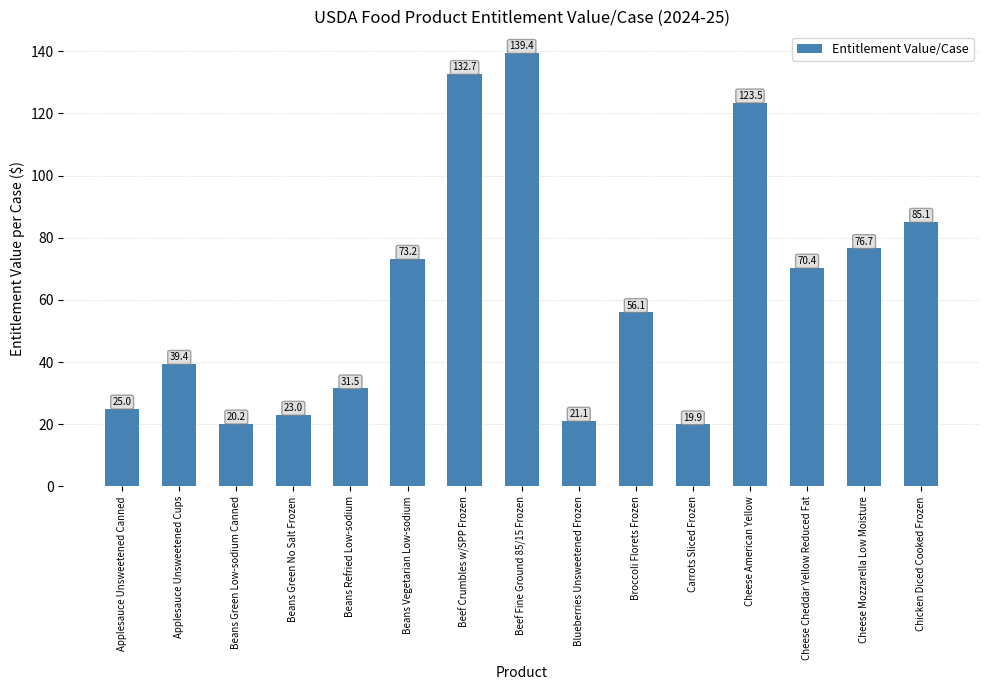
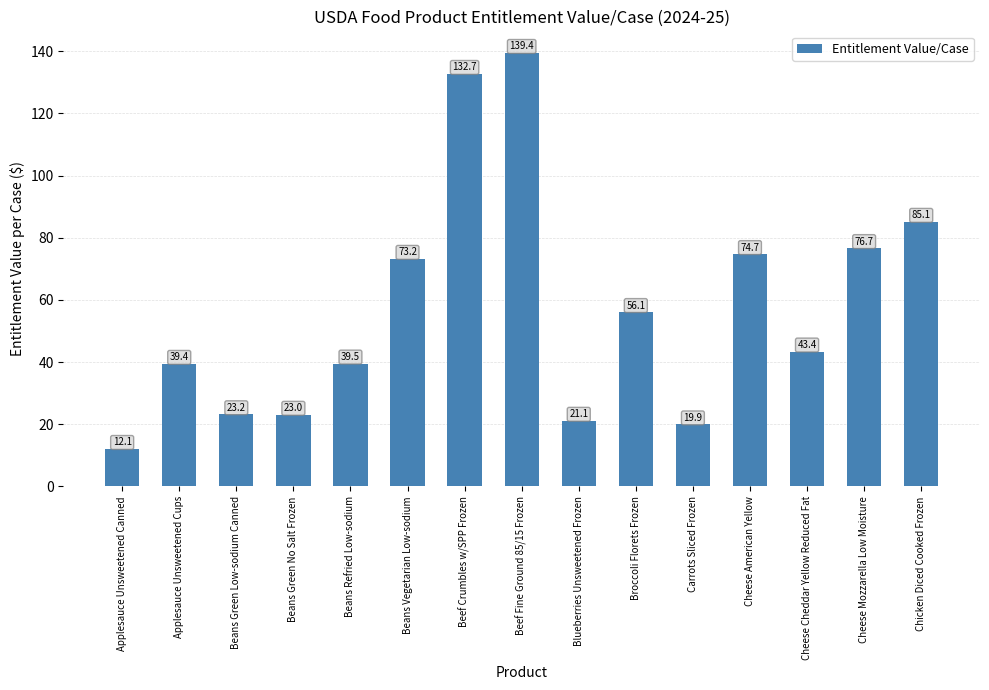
  {
-   "Applesauce Unsweetened Canned": 25.0,
-   "Beans Green Low-sodium Canned": 20.2,
-   "Beans Refried Low-sodium": 31.5,
-   "Cheese American Yellow": 123.5,
-   "Cheese Cheddar Yellow Reduced Fat": 70.4
+   "Applesauce Unsweetened Canned": 12.1,
+   "Beans Green Low-sodium Canned": 23.2,
+   "Beans Refried Low-sodium": 39.5,
+   "Cheese American Yellow": 74.7,
+   "Cheese Cheddar Yellow Reduced Fat": 43.4
  }
